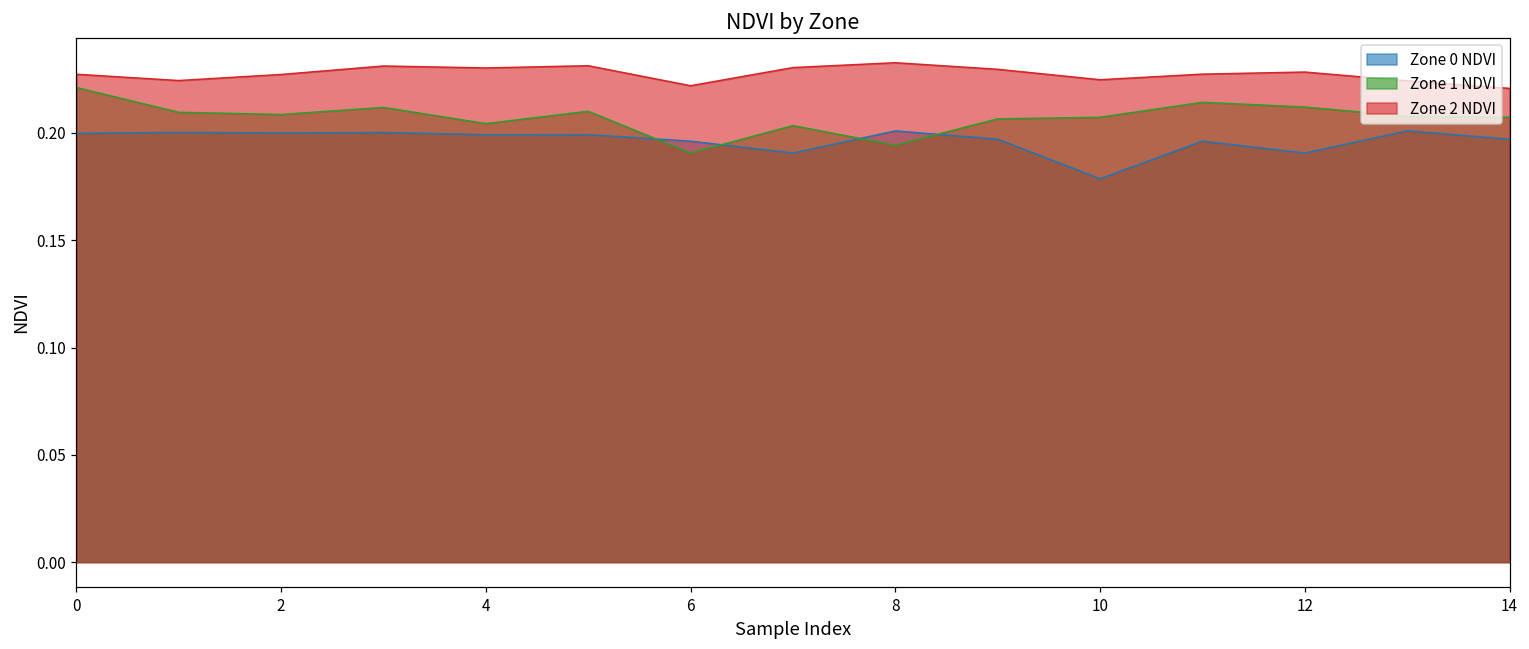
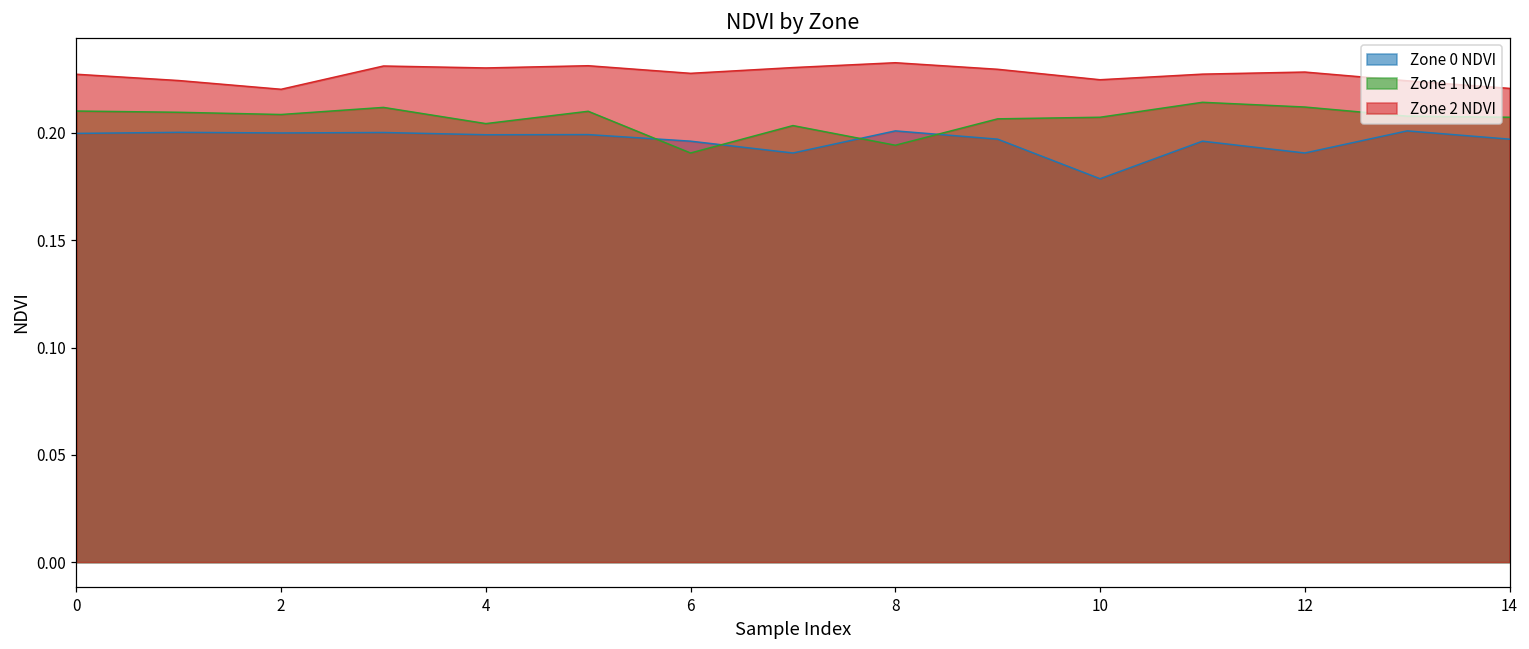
  {
    "Zone 0 NDVI": {
      "0": 0.200,
      "2": 0.200,
      "4": 0.199,
      "6": 0.196,
      "8": 0.201,
      "10": 0.179,
      "12": 0.191,
      "14": 0.197
    },
    "Zone 1 NDVI": {
-     "0": 0.221,
+     "0": 0.210,
      "2": 0.209,
      "4": 0.204,
      "6": 0.191,
      "8": 0.194,
      "10": 0.207,
      "12": 0.212,
      "14": 0.207
    },
    "Zone 2 NDVI": {
      "0": 0.227,
-     "2": 0.227,
+     "2": 0.220,
      "4": 0.230,
-     "6": 0.222,
+     "6": 0.228,
      "8": 0.233,
      "10": 0.225,
      "12": 0.228,
      "14": 0.221
    }
  }
